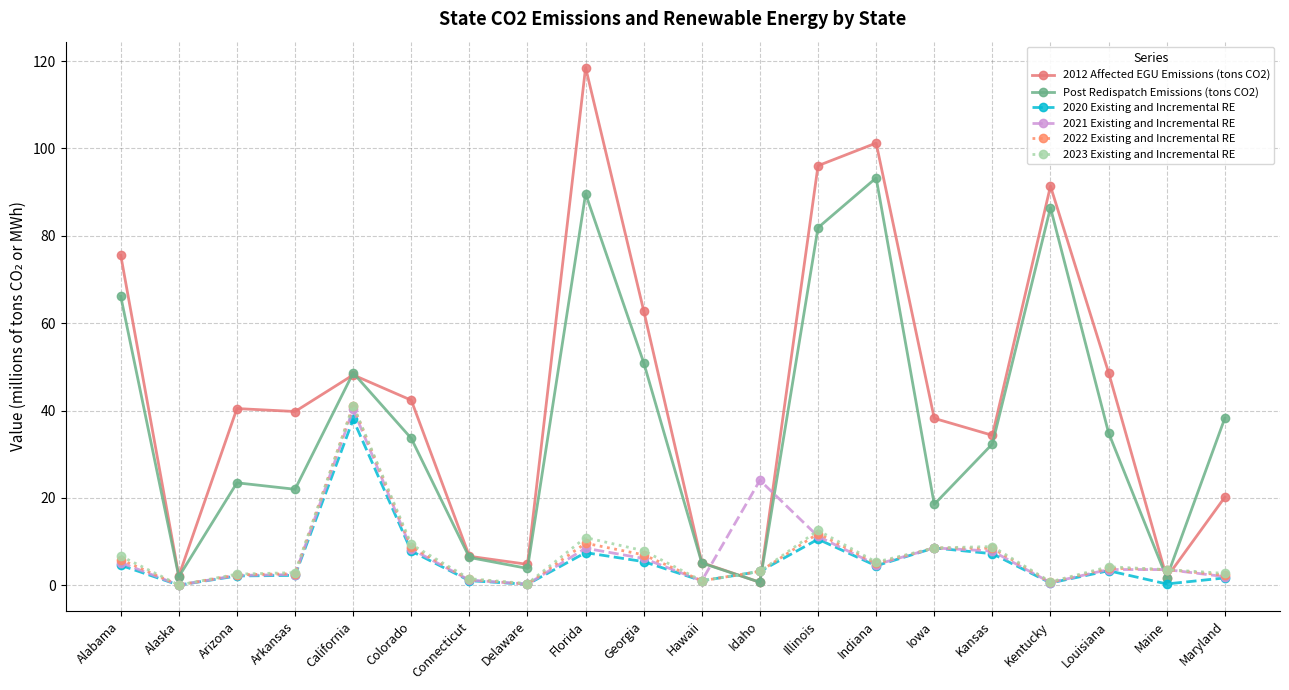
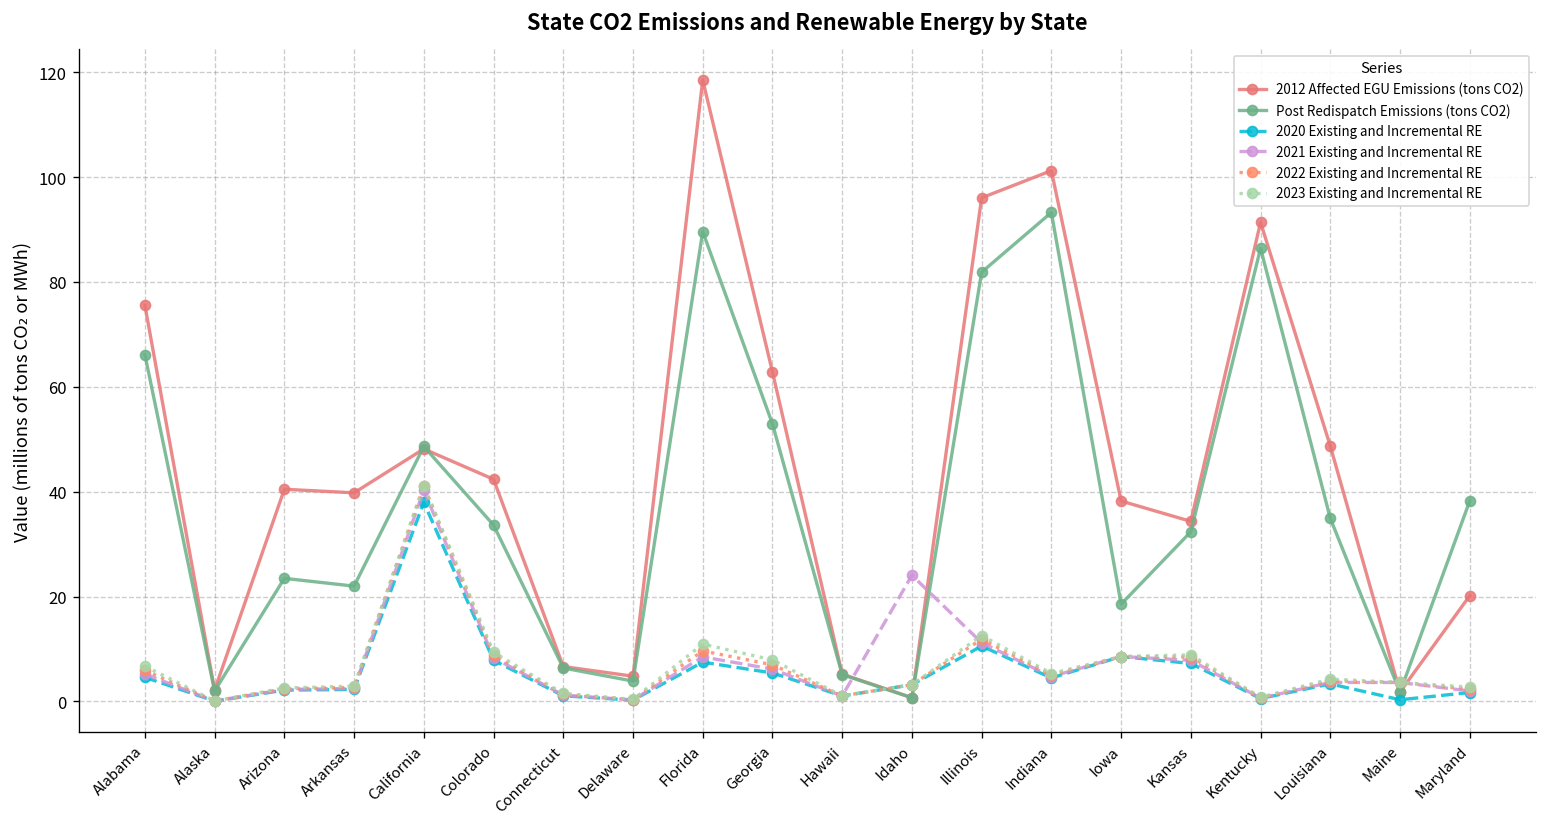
  {
    "Post Redispatch Emissions (tons CO2)": {
      "Alabama": 66,
      "Arizona": 23,
      "Arkansas": 22,
      "Colorado": 34,
      "Delaware": 4,
      "Florida": 90,
-     "Georgia": 51,
+     "Georgia": 53,
      "Illinois": 82,
      "Indiana": 93,
      "Iowa": 19,
      "Kansas": 32,
      "Kentucky": 86,
      "Louisiana": 35,
      "Maryland": 38
    },
    "2020 Existing and Incremental RE": {
      "Alabama": 5,
      "California": 38,
      "Florida": 7,
      "Georgia": 5,
      "Illinois": 11,
      "Kansas": 7,
      "Maine": 0
    },
    "2021 Existing and Incremental RE": {
      "Alabama": 5,
      "California": 40,
      "Florida": 8,
      "Georgia": 6,
      "Idaho": 24,
      "Illinois": 11,
      "Kansas": 8
    },
    "2023 Existing and Incremental RE": {
      "Alabama": 7,
      "Florida": 11,
      "Georgia": 8,
      "Illinois": 13
    }
  }
